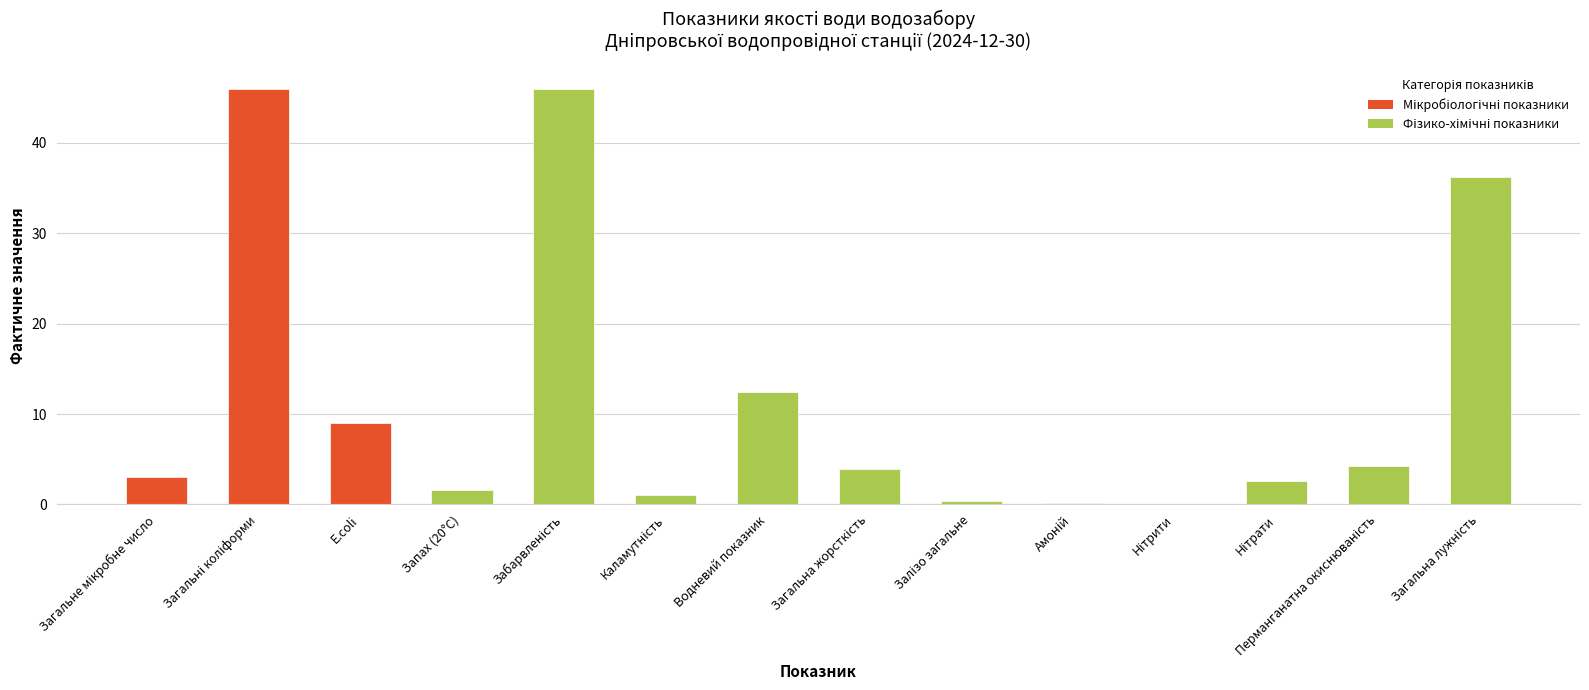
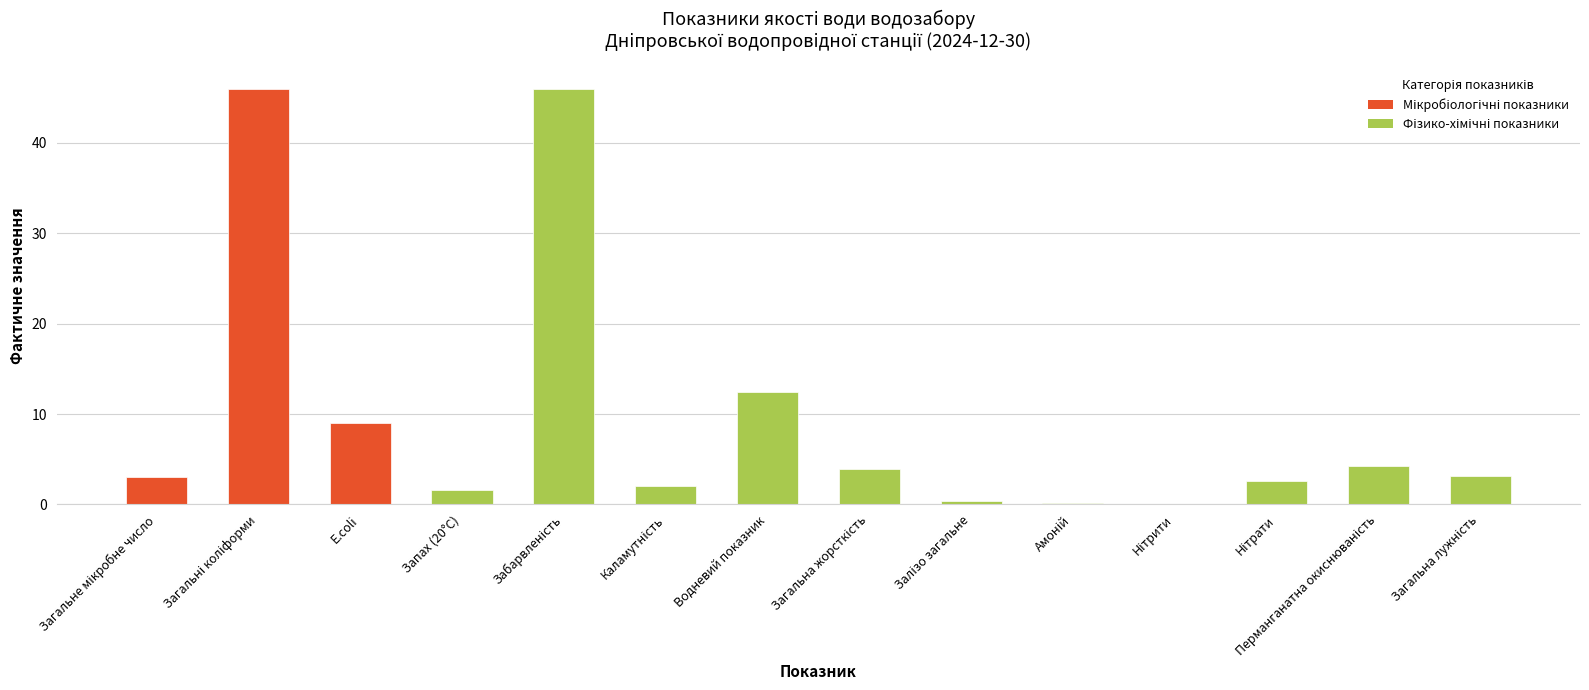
  {
    "Загальне мікробне число": 3,
    "Загальні коліформи": 46,
    "E.coli": 9,
    "Запах (20°C)": 2,
    "Забарвленість": 46,
-   "Каламутність": 1,
+   "Каламутність": 2,
    "Водневий показник": 12,
    "Загальна жорсткість": 4,
    "Залізо загальне": 0,
    "Нітрати": 3,
    "Перманганатна окиснюваність": 4,
-   "Загальна лужність": 36
+   "Загальна лужність": 3
  }
